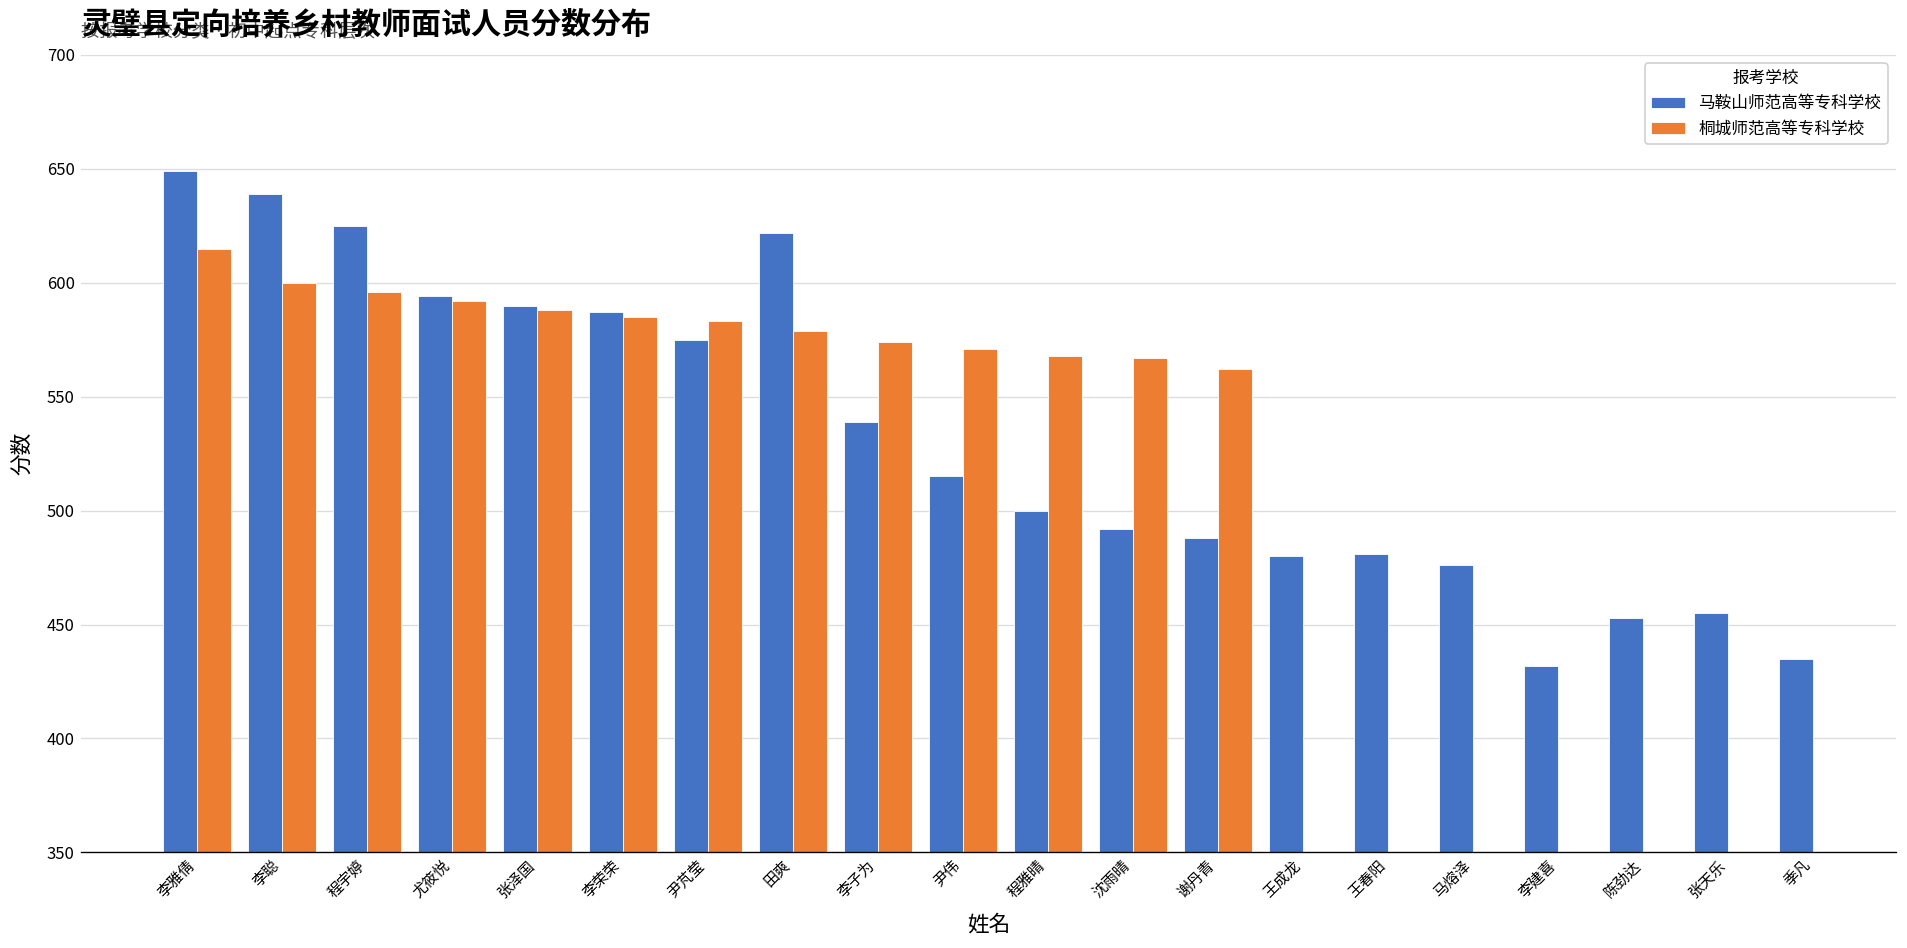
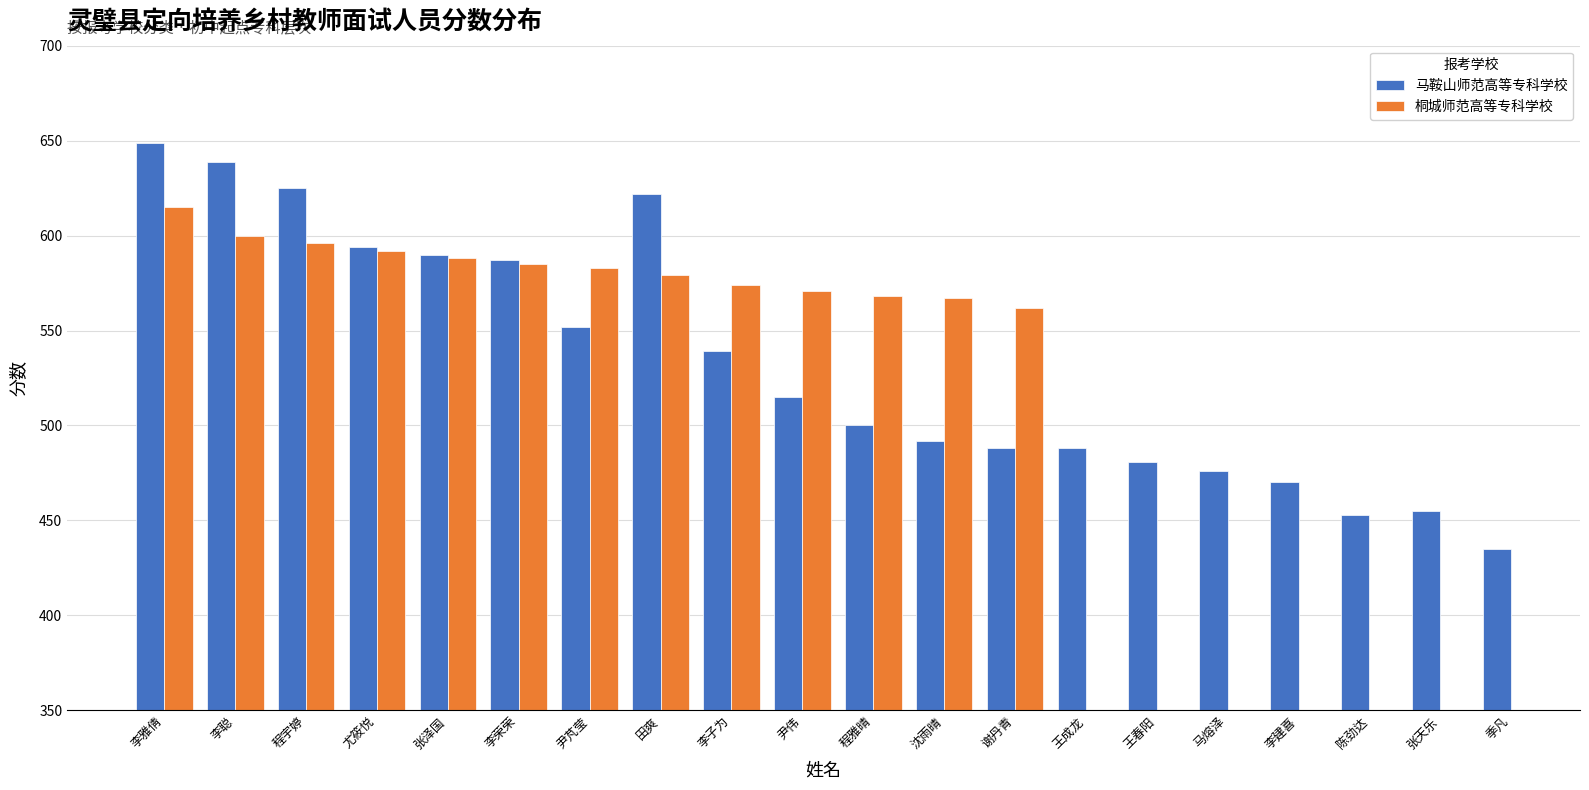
  {
    "马鞍山师范高等专科学校": {
      "李雅倩": 649,
      "李聪": 639,
      "程宇婷": 625,
      "尤筱悦": 594,
      "张泽国": 590,
      "李荣荣": 587,
-     "尹芃莹": 575,
+     "尹芃莹": 552,
      "田爽": 622,
      "李子为": 539,
      "尹伟": 515,
      "程雅晴": 500,
      "沈雨晴": 492,
      "谢丹青": 488,
-     "王成龙": 480,
+     "王成龙": 488,
      "王春阳": 481,
      "马熔泽": 476,
-     "李建喜": 432,
+     "李建喜": 470,
      "陈劲达": 453,
      "张天乐": 455,
      "季凡": 435
    }
  }
